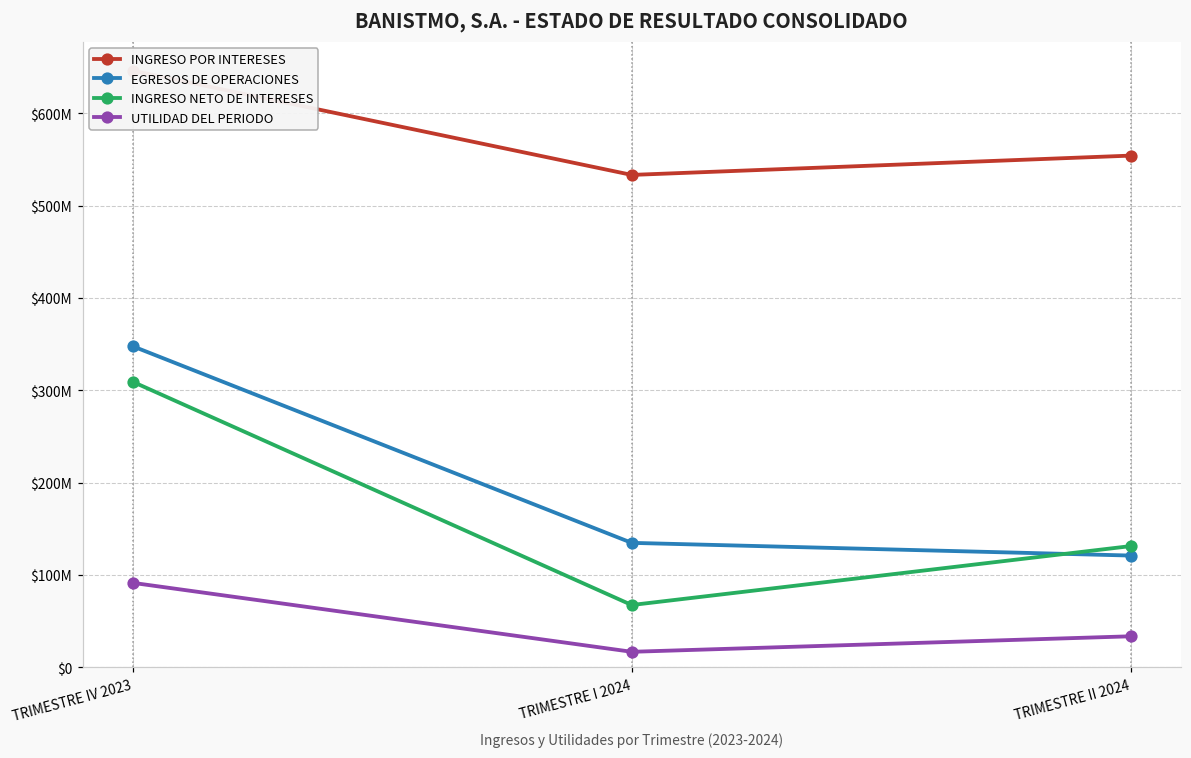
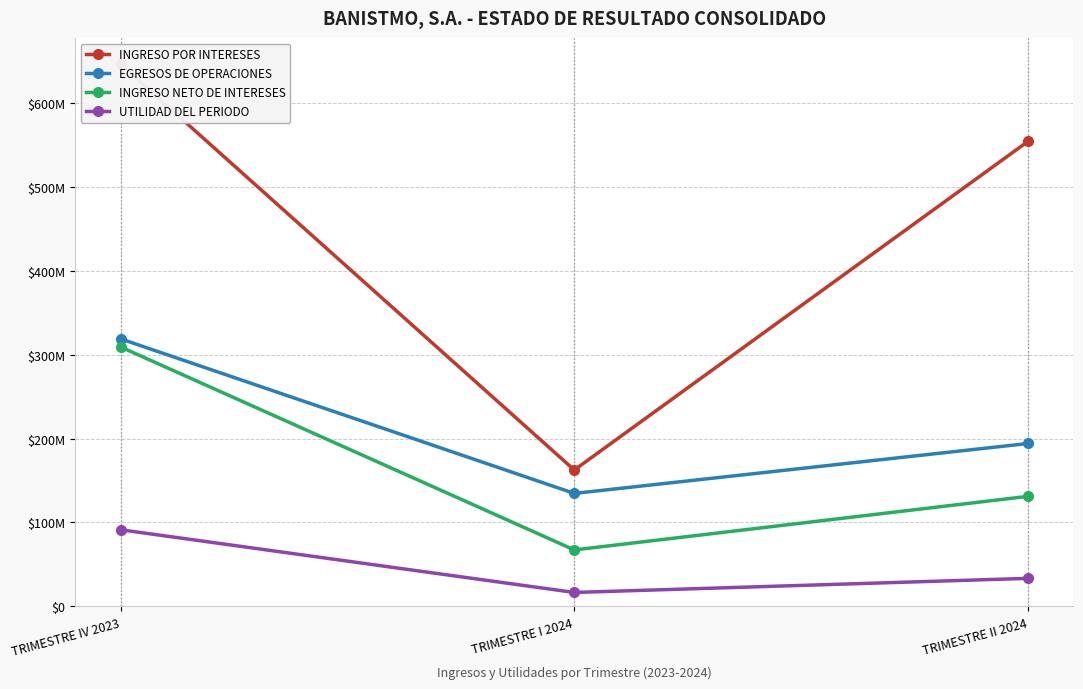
  {
    "INGRESO POR INTERESES": {
-     "TRIMESTRE I 2024": "$530000000",
+     "TRIMESTRE I 2024": "$160000000",
      "TRIMESTRE II 2024": "$550000000"
    },
    "EGRESOS DE OPERACIONES": {
-     "TRIMESTRE IV 2023": "$350000000",
+     "TRIMESTRE IV 2023": "$320000000",
      "TRIMESTRE I 2024": "$130000000",
-     "TRIMESTRE II 2024": "$120000000"
+     "TRIMESTRE II 2024": "$190000000"
    },
    "INGRESO NETO DE INTERESES": {
      "TRIMESTRE IV 2023": "$310000000",
      "TRIMESTRE I 2024": "$70000000",
      "TRIMESTRE II 2024": "$130000000"
    },
    "UTILIDAD DEL PERIODO": {
      "TRIMESTRE IV 2023": "$90000000",
      "TRIMESTRE I 2024": "$20000000",
      "TRIMESTRE II 2024": "$30000000"
    }
  }
